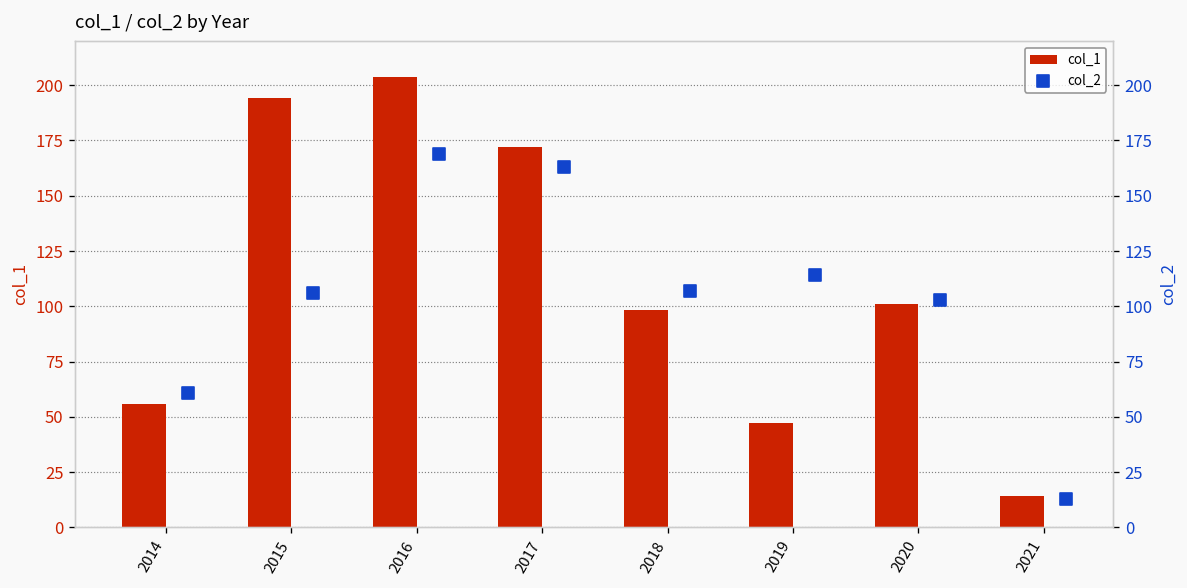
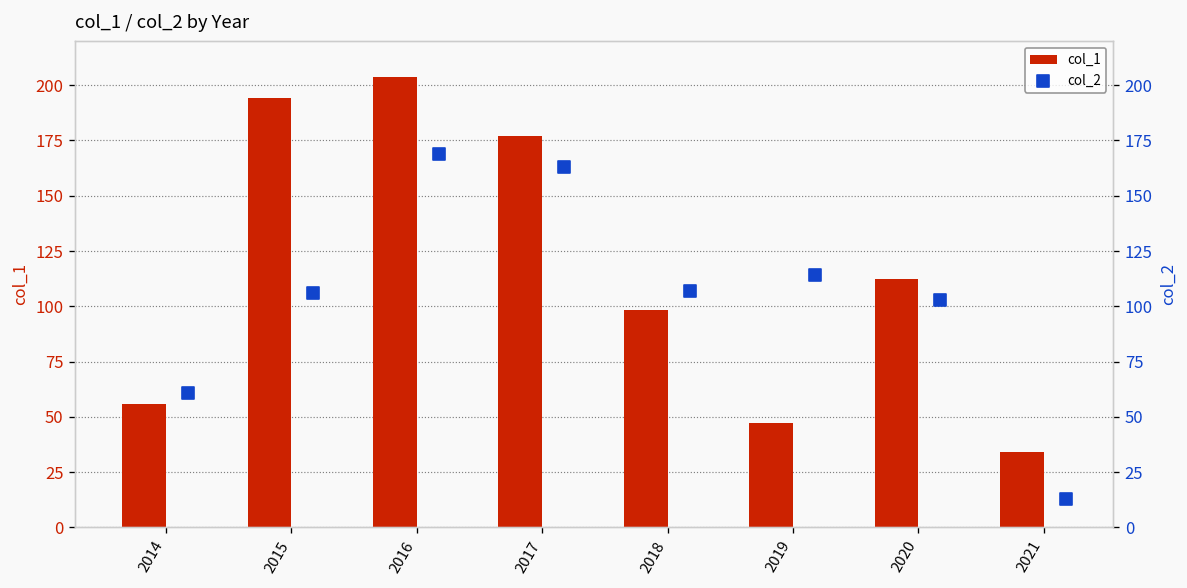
  {
    "col_1": {
      "2014": 56,
      "2015": 194,
      "2016": 204,
-     "2017": 172,
+     "2017": 177,
      "2018": 99,
      "2019": 47,
-     "2020": 101,
-     "2021": 14
+     "2020": 113,
+     "2021": 34
    }
  }
